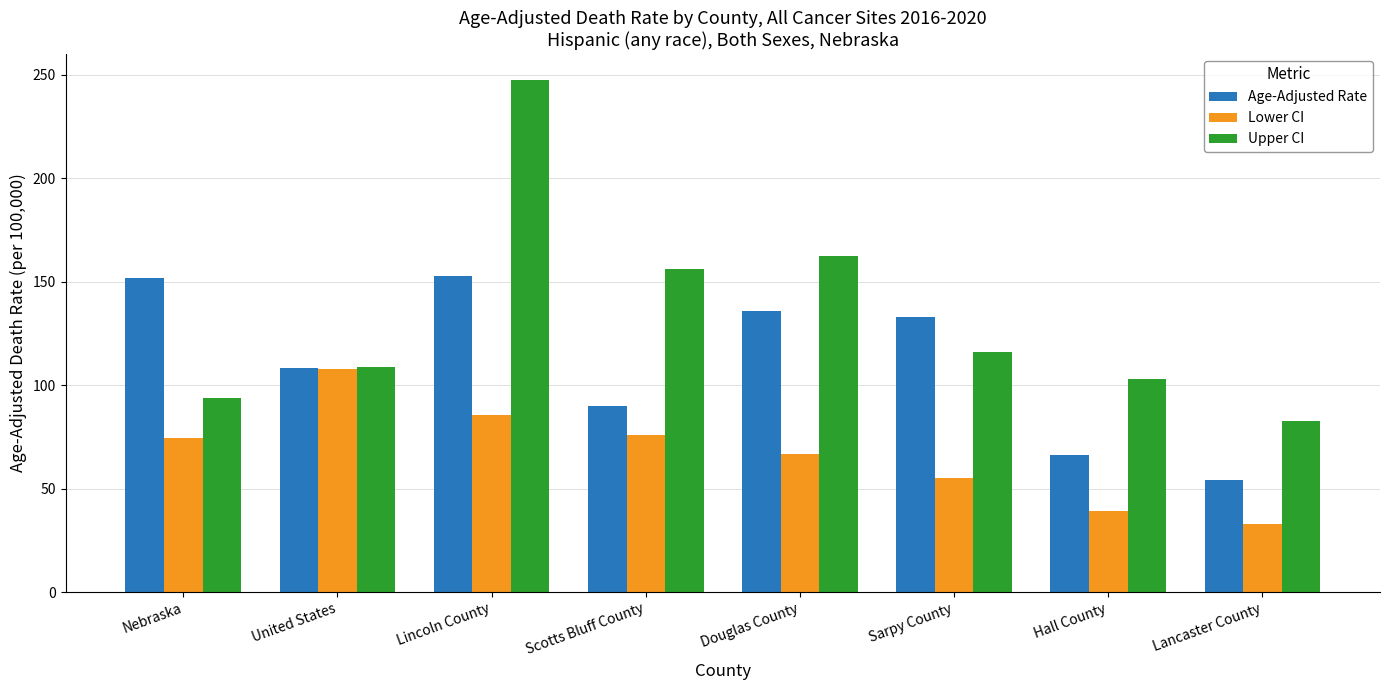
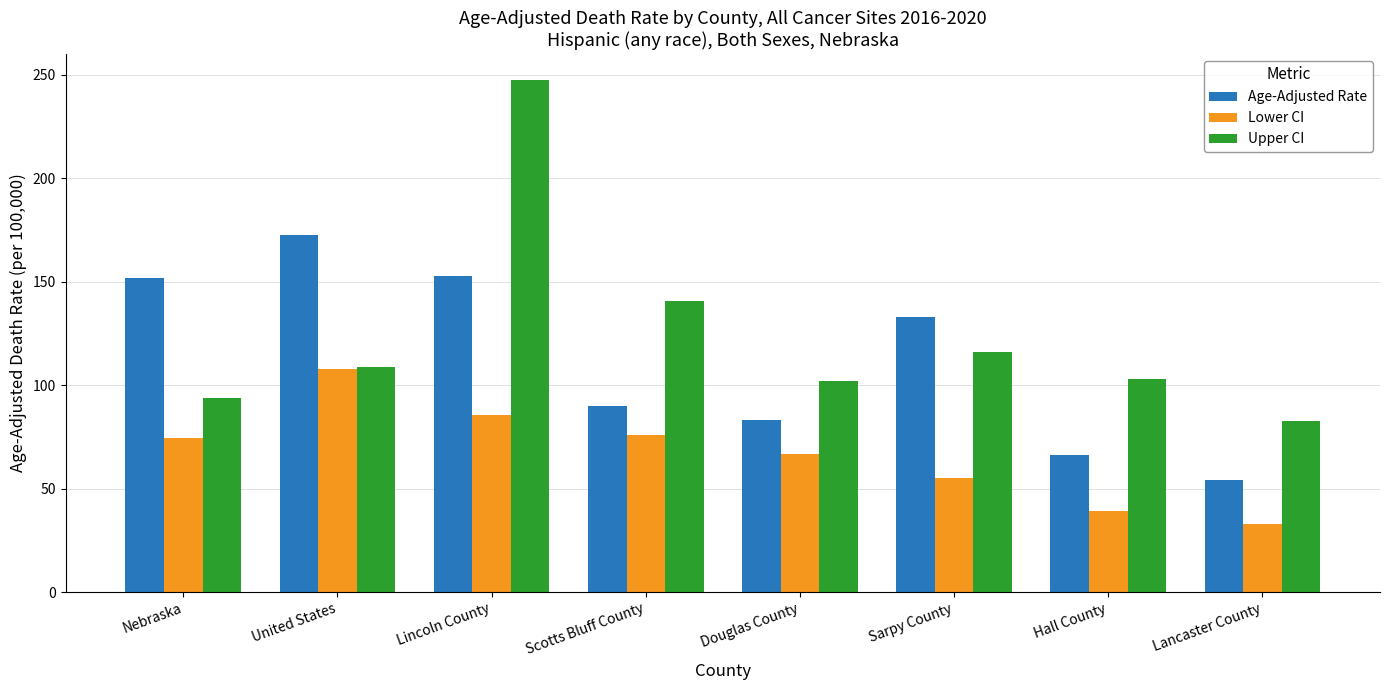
  {
    "Age-Adjusted Rate": {
      "Nebraska": 152,
-     "United States": 108,
+     "United States": 173,
      "Lincoln County": 153,
      "Scotts Bluff County": 90,
-     "Douglas County": 136,
+     "Douglas County": 83,
      "Sarpy County": 133,
      "Hall County": 66,
      "Lancaster County": 54
    },
    "Lower CI": {
      "Nebraska": 75,
      "United States": 108,
      "Lincoln County": 86,
      "Scotts Bluff County": 76,
      "Douglas County": 67,
      "Sarpy County": 55,
      "Hall County": 39,
      "Lancaster County": 33
    },
    "Upper CI": {
      "Nebraska": 94,
      "United States": 109,
      "Lincoln County": 248,
-     "Scotts Bluff County": 156,
-     "Douglas County": 163,
+     "Scotts Bluff County": 141,
+     "Douglas County": 102,
      "Sarpy County": 116,
      "Hall County": 103,
      "Lancaster County": 83
    }
  }
